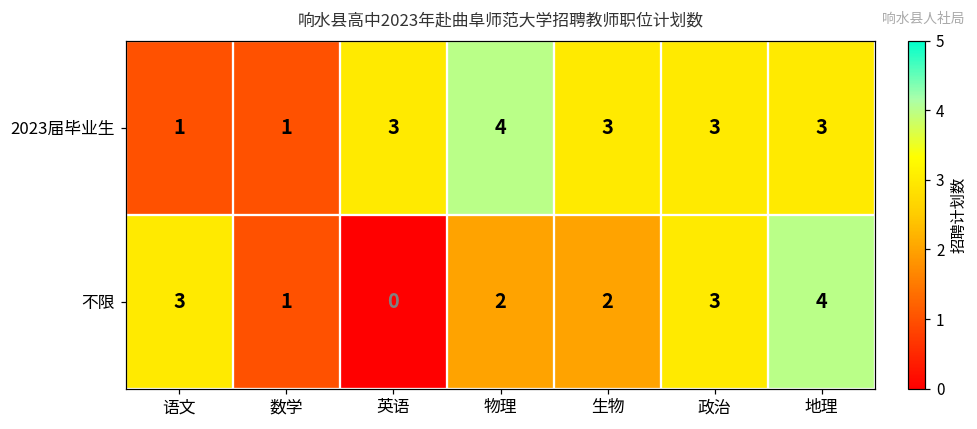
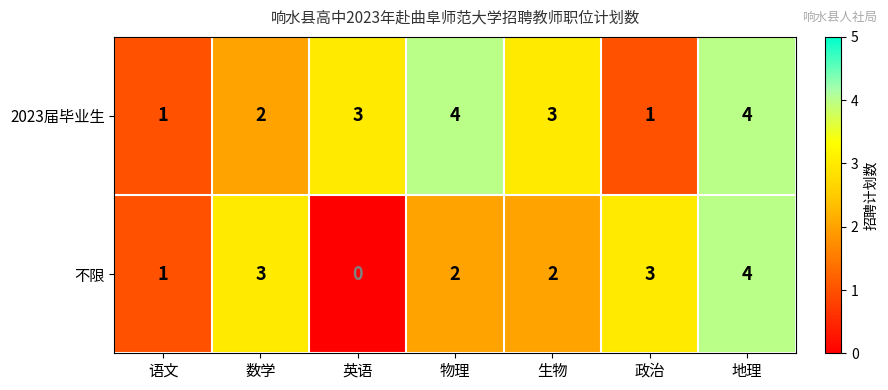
  {
    "2023届毕业生": {
      "语文": 1,
-     "数学": 1,
+     "数学": 2,
      "英语": 3,
      "物理": 4,
      "生物": 3,
-     "政治": 3,
-     "地理": 3
+     "政治": 1,
+     "地理": 4
    },
    "不限": {
-     "语文": 3,
-     "数学": 1,
+     "语文": 1,
+     "数学": 3,
      "英语": 0,
      "物理": 2,
      "生物": 2,
      "政治": 3,
      "地理": 4
    }
  }
